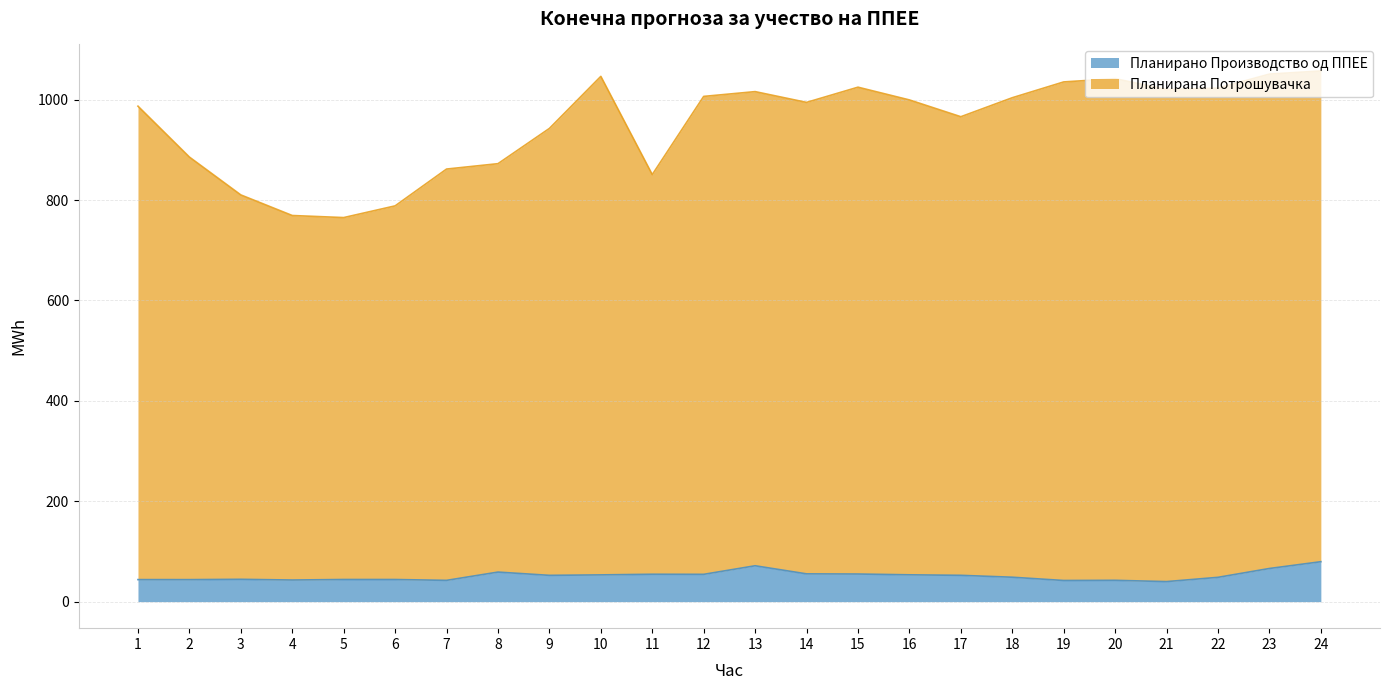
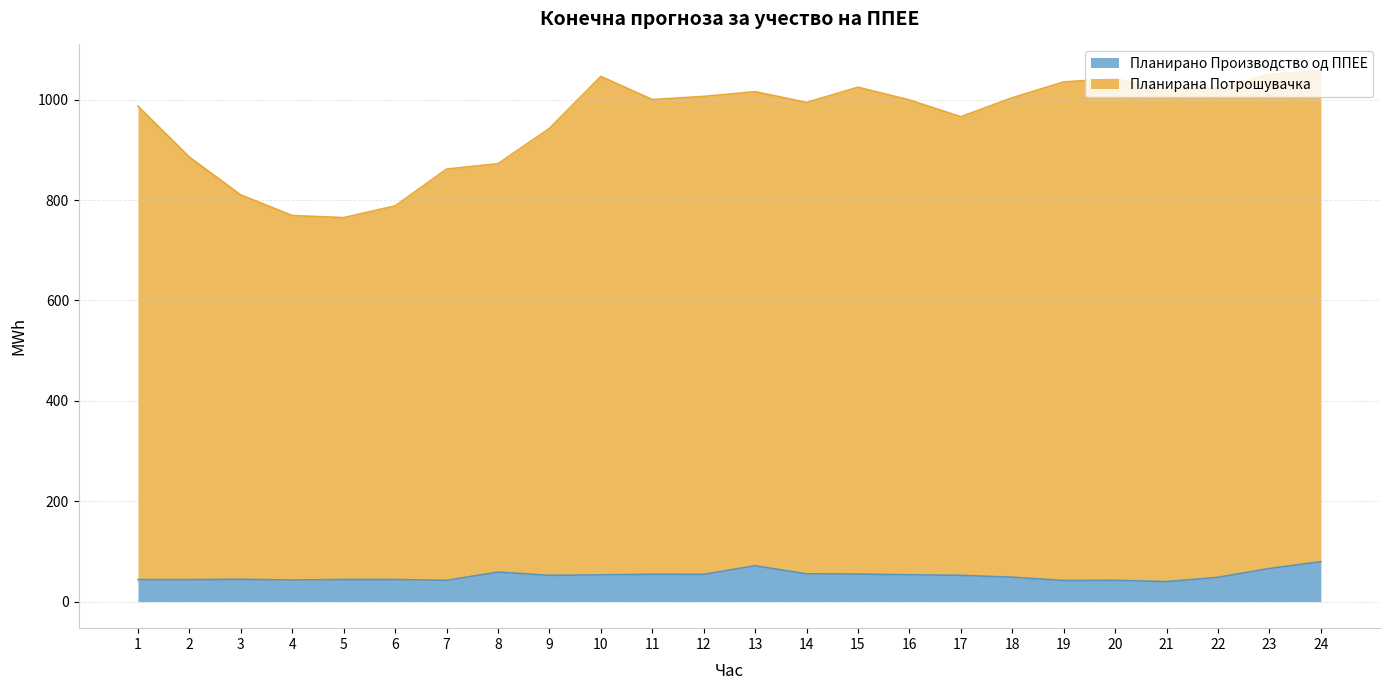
  {
    "Планирано Производство од ППЕЕ": {
      "1": 40,
      "2": 40,
      "3": 40,
      "4": 40,
      "5": 40,
      "6": 40,
      "7": 40,
      "8": 60,
      "9": 50,
      "10": 50,
      "11": 50,
      "12": 50,
      "13": 70,
      "14": 60,
      "15": 50,
      "16": 50,
      "17": 50,
      "18": 50,
      "19": 40,
      "20": 40,
      "21": 40,
      "22": 50,
      "23": 70,
      "24": 80
    },
    "Планирана Потрошувачка": {
      "1": 940,
      "2": 840,
      "3": 770,
      "4": 730,
      "5": 720,
      "6": 740,
      "7": 820,
      "8": 810,
      "9": 890,
      "10": 990,
-     "11": 800,
+     "11": 950,
      "12": 950,
      "13": 940,
      "14": 940,
      "15": 970,
      "16": 950,
      "17": 910,
      "18": 960,
      "19": 990
    }
  }
